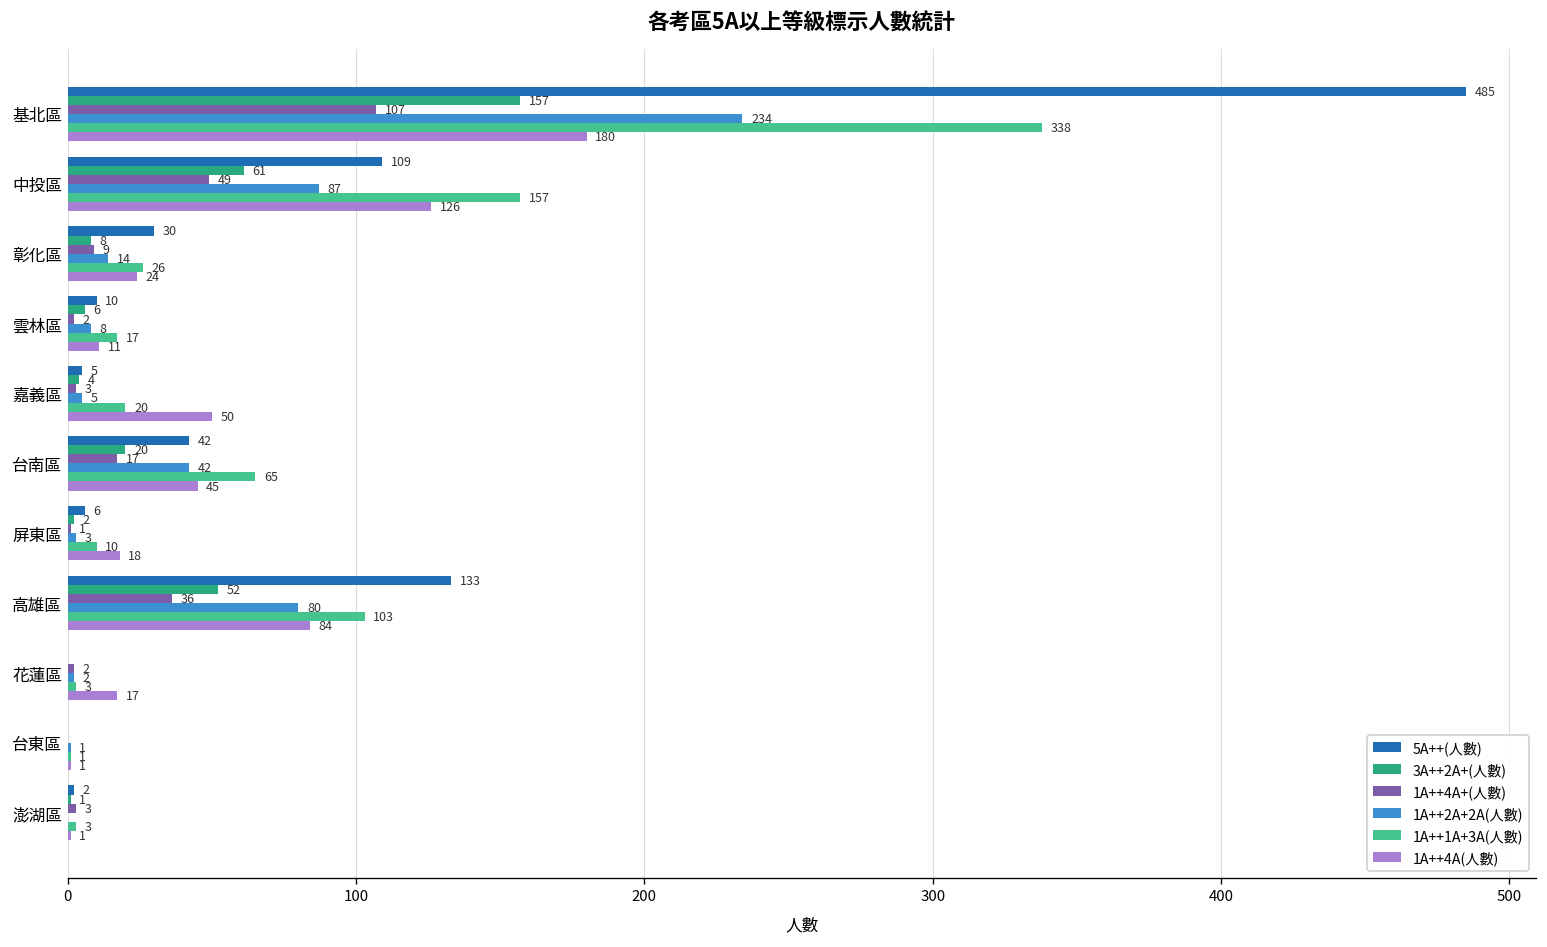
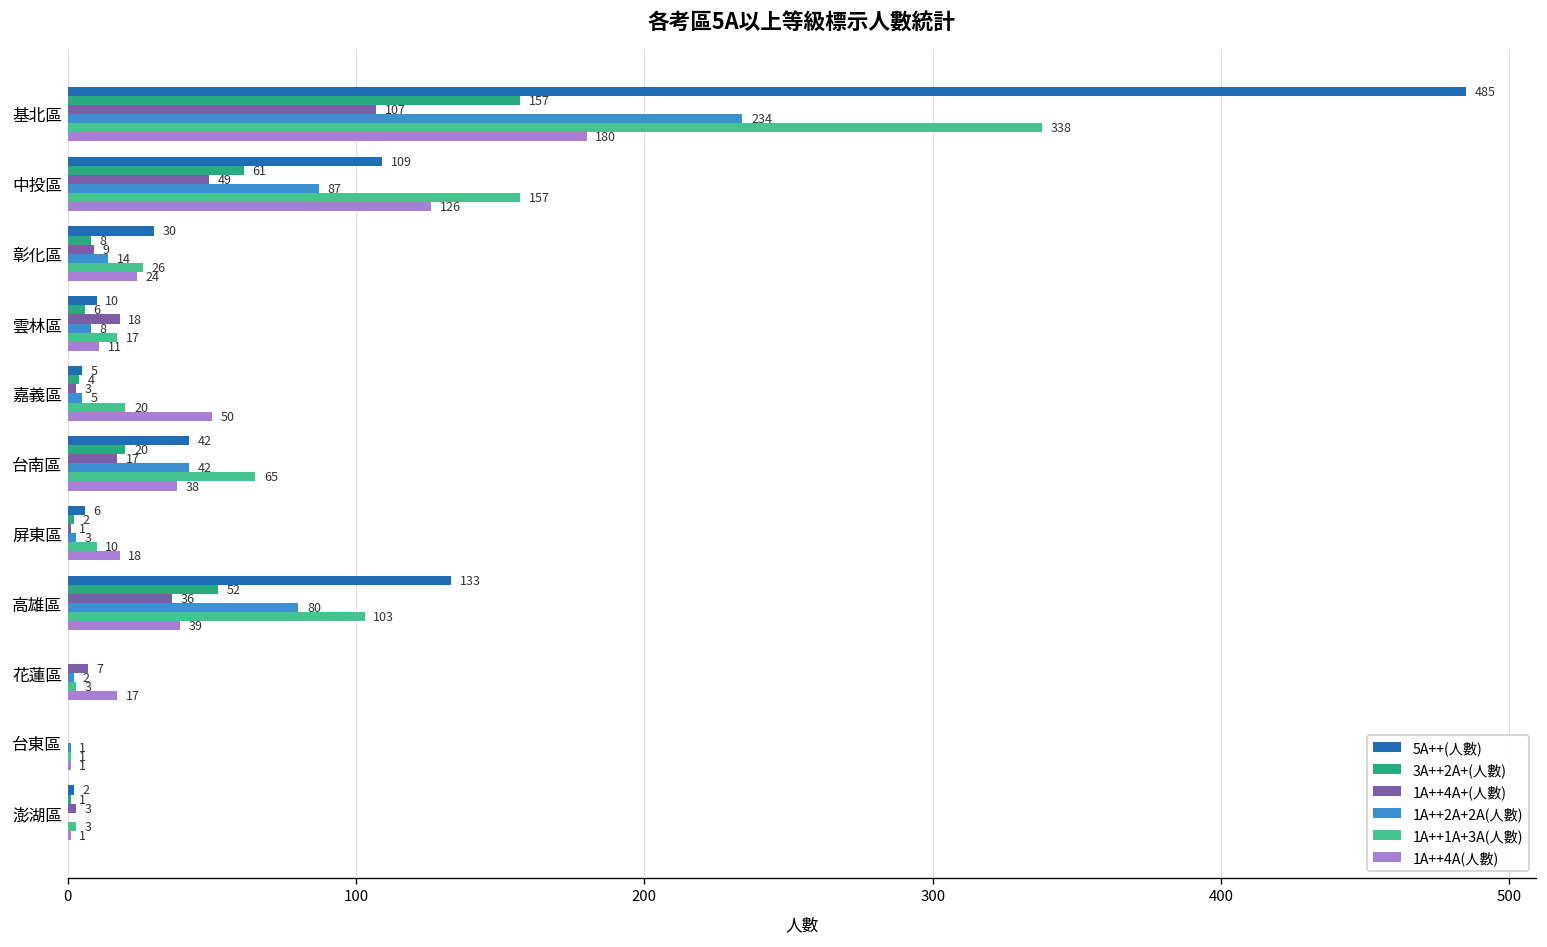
  {
    "1A++4A+(人數)": {
      "基北區": 107,
      "中投區": 49,
      "彰化區": 9,
-     "雲林區": 2,
+     "雲林區": 18,
      "嘉義區": 3,
      "台南區": 17,
      "屏東區": 1,
      "高雄區": 36,
-     "花蓮區": 2,
+     "花蓮區": 7,
      "澎湖區": 3
    },
    "1A++4A(人數)": {
      "基北區": 180,
      "中投區": 126,
      "彰化區": 24,
      "雲林區": 11,
      "嘉義區": 50,
-     "台南區": 45,
+     "台南區": 38,
      "屏東區": 18,
-     "高雄區": 84,
+     "高雄區": 39,
      "花蓮區": 17,
      "澎湖區": 1
    }
  }
